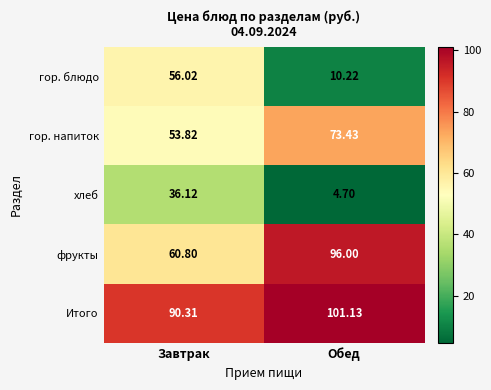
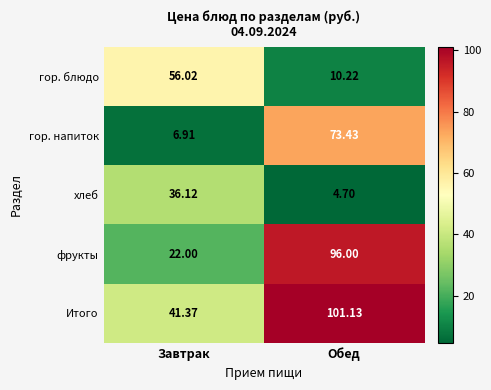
  {
    "гор. блюдо": {
      "Завтрак": 56.02,
      "Обед": 10.22
    },
    "гор. напиток": {
-     "Завтрак": 53.82,
+     "Завтрак": 6.91,
      "Обед": 73.43
    },
    "хлеб": {
      "Завтрак": 36.12,
      "Обед": 4.70
    },
    "фрукты": {
-     "Завтрак": 60.80,
+     "Завтрак": 22.00,
      "Обед": 96.00
    },
    "Итого": {
-     "Завтрак": 90.31,
+     "Завтрак": 41.37,
      "Обед": 101.13
    }
  }
